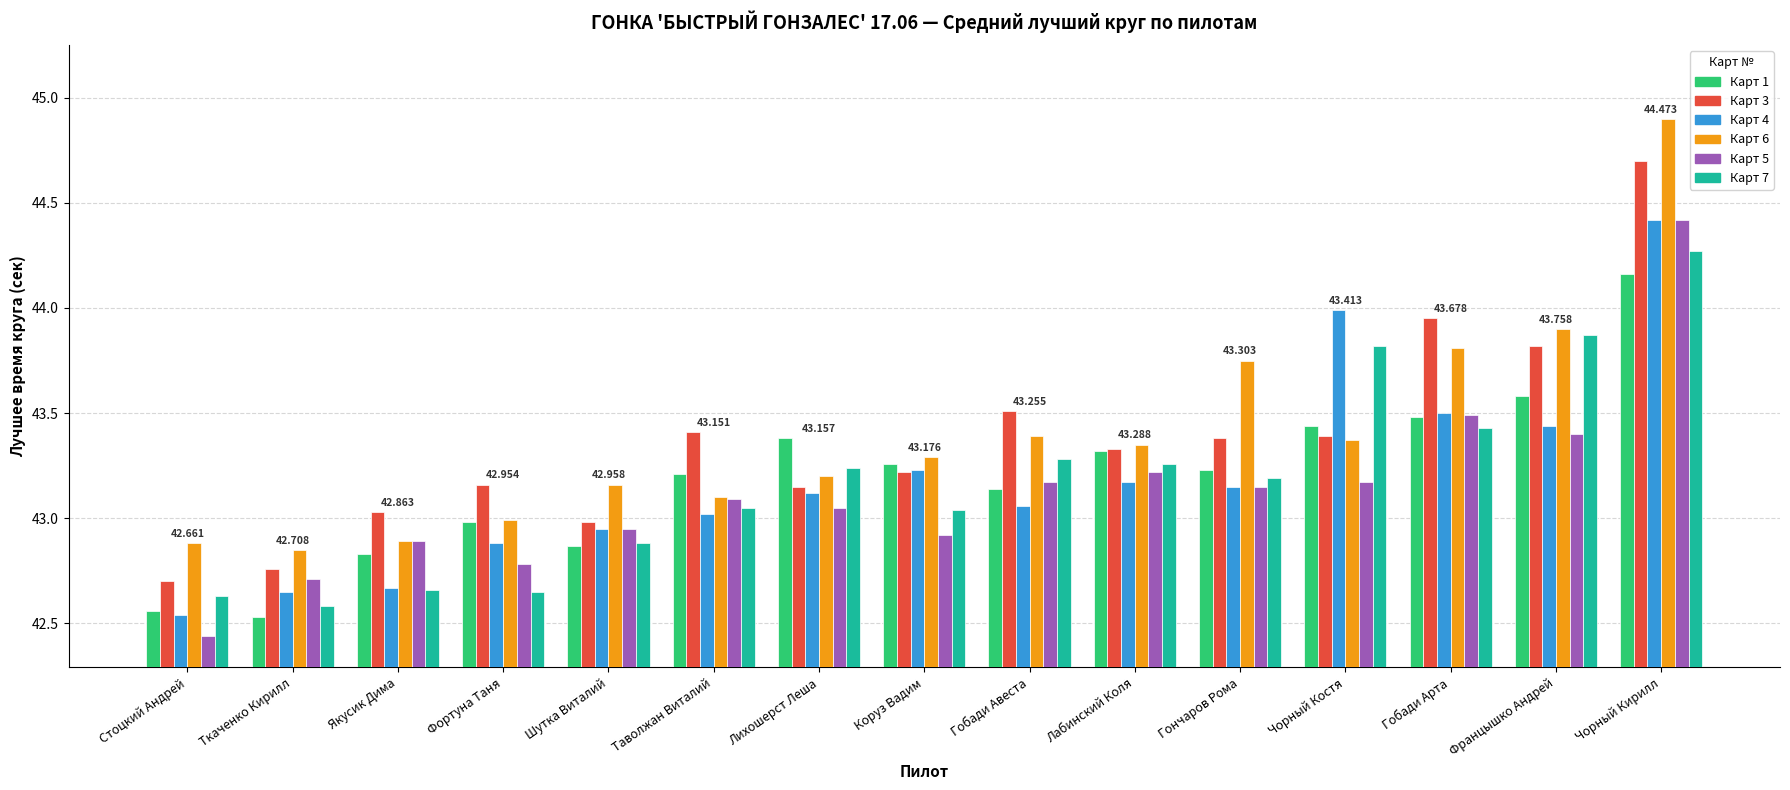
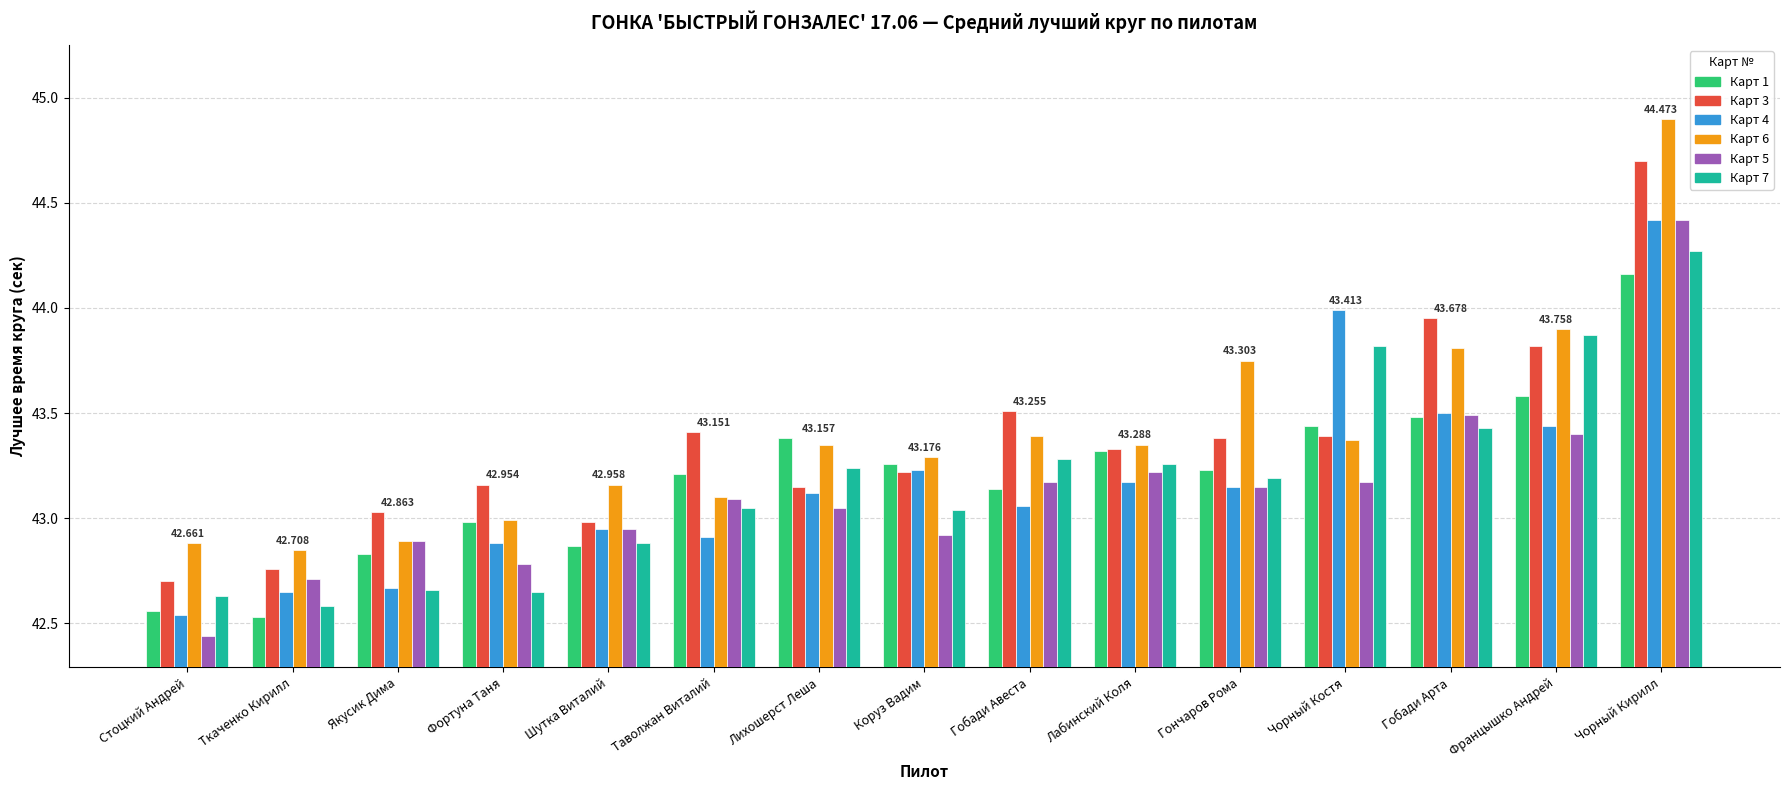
  {
    "Карт 3": {
      "Стоцкий Андрей": 42.70,
      "Ткаченко Кирилл": 42.76,
      "Шутка Виталий": 42.98,
      "Лихошерст Леша": 43.15,
      "Коруз Вадим": 43.22,
      "Лабинский Коля": 43.33,
      "Гончаров Рома": 43.38,
      "Чорный Костя": 43.39,
      "Францышко Андрей": 43.82,
      "Чорный Кирилл": 44.70
    },
    "Карт 4": {
      "Стоцкий Андрей": 42.54,
      "Ткаченко Кирилл": 42.65,
      "Якусик Дима": 42.67,
      "Фортуна Таня": 42.88,
      "Шутка Виталий": 42.95,
-     "Таволжан Виталий": 43.02,
+     "Таволжан Виталий": 42.91,
      "Лихошерст Леша": 43.12,
      "Коруз Вадим": 43.23,
      "Гобади Авеста": 43.06,
      "Лабинский Коля": 43.17,
      "Гончаров Рома": 43.15,
      "Гобади Арта": 43.50,
      "Францышко Андрей": 43.44,
      "Чорный Кирилл": 44.42
    },
    "Карт 6": {
      "Якусик Дима": 42.89,
      "Фортуна Таня": 42.99,
      "Таволжан Виталий": 43.10,
-     "Лихошерст Леша": 43.20,
+     "Лихошерст Леша": 43.35,
      "Гобади Авеста": 43.39,
      "Чорный Костя": 43.37,
      "Гобади Арта": 43.81
    },
    "Карт 5": {
      "Стоцкий Андрей": 42.44,
      "Ткаченко Кирилл": 42.71,
      "Якусик Дима": 42.89,
      "Фортуна Таня": 42.78,
      "Шутка Виталий": 42.95,
      "Таволжан Виталий": 43.09,
      "Лихошерст Леша": 43.05,
      "Коруз Вадим": 42.92,
      "Гобади Авеста": 43.17,
      "Лабинский Коля": 43.22,
      "Гончаров Рома": 43.15,
      "Чорный Костя": 43.17,
      "Гобади Арта": 43.49,
      "Францышко Андрей": 43.40,
      "Чорный Кирилл": 44.42
    }
  }
